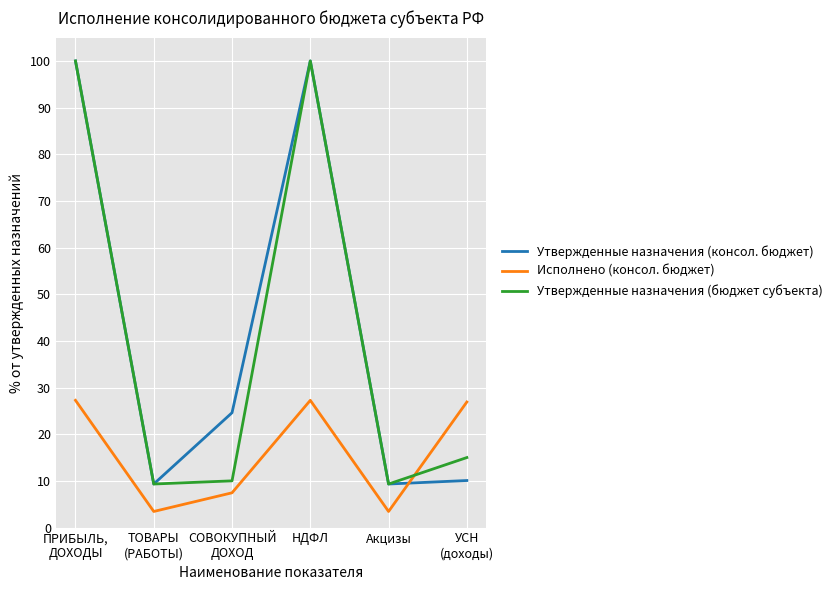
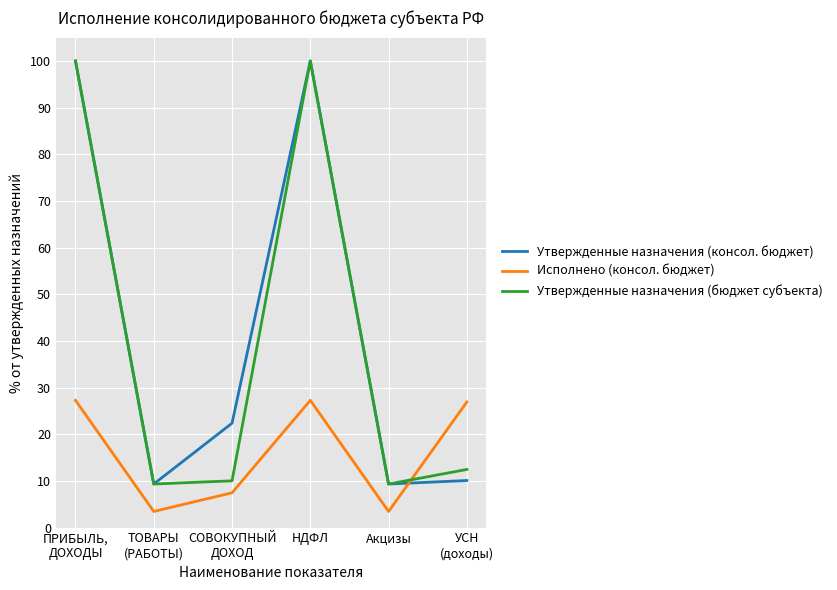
  {
    "Утвержденные назначения (консол. бюджет)": {
-     "СОВОКУПНЫЙ ДОХОД": 25,
+     "СОВОКУПНЫЙ ДОХОД": 22,
      "УСН (доходы)": 10
    },
    "Исполнено (консол. бюджет)": {
      "ПРИБЫЛЬ, ДОХОДЫ": 27,
      "ТОВАРЫ (РАБОТЫ)": 3,
      "СОВОКУПНЫЙ ДОХОД": 7,
      "НДФЛ": 27,
      "Акцизы": 3,
      "УСН (доходы)": 27
    },
    "Утвержденные назначения (бюджет субъекта)": {
      "СОВОКУПНЫЙ ДОХОД": 10,
-     "УСН (доходы)": 15
+     "УСН (доходы)": 12
    }
  }
